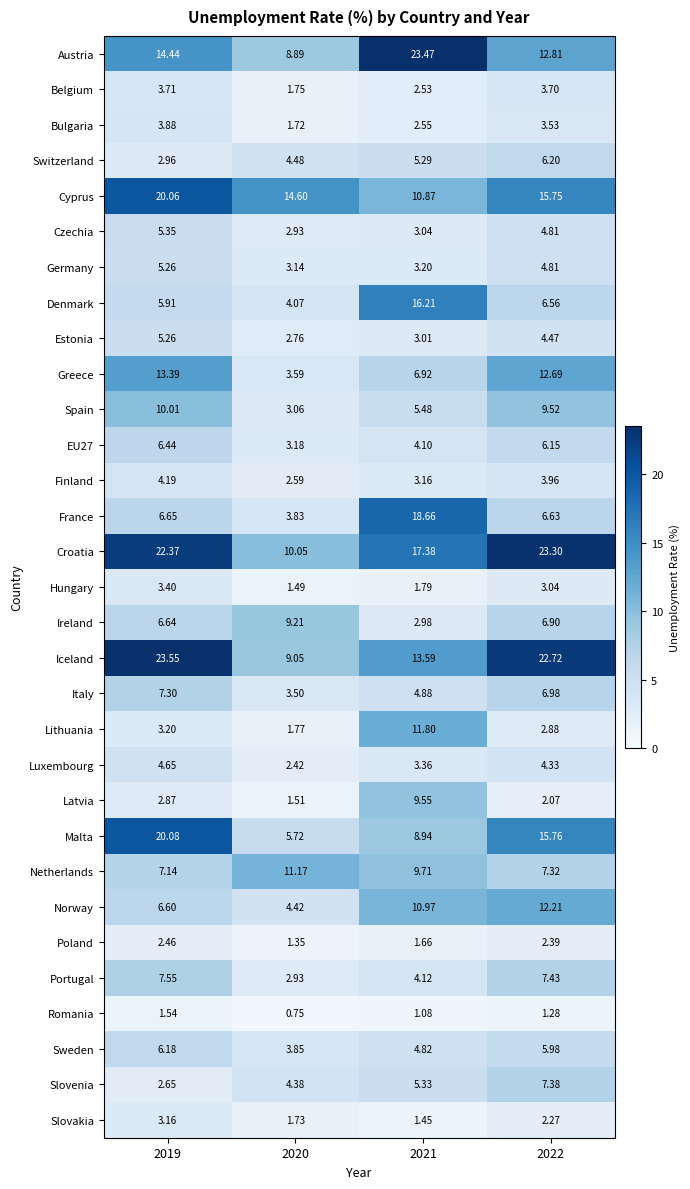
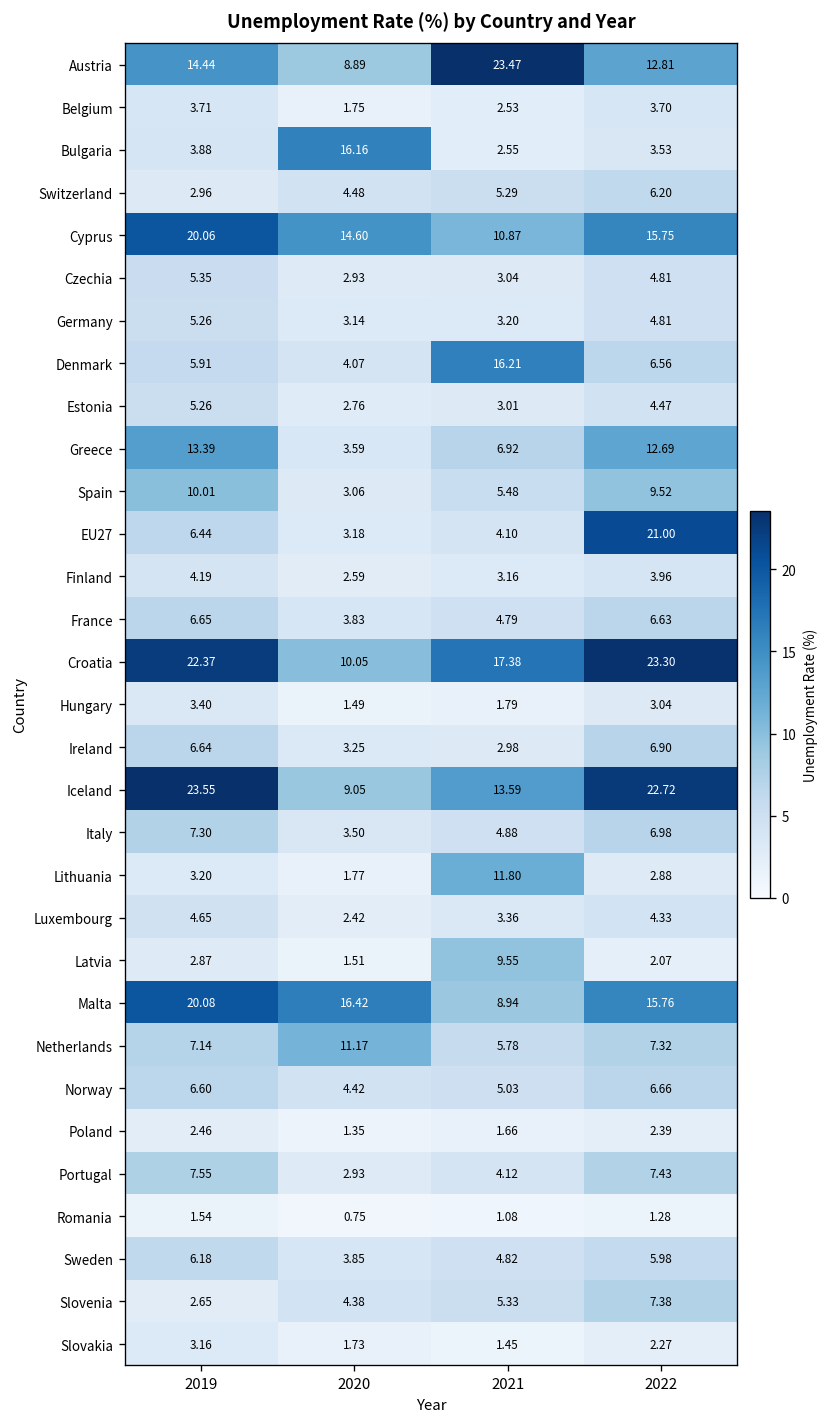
  {
    "Austria": {
      "2019": 14.44,
      "2020": 8.89,
      "2021": 23.47,
      "2022": 12.81
    },
    "Belgium": {
      "2019": 3.71,
      "2020": 1.75,
      "2021": 2.53,
      "2022": 3.70
    },
    "Bulgaria": {
      "2019": 3.88,
-     "2020": 1.72,
+     "2020": 16.16,
      "2021": 2.55,
      "2022": 3.53
    },
    "Switzerland": {
      "2019": 2.96,
      "2020": 4.48,
      "2021": 5.29,
      "2022": 6.20
    },
    "Cyprus": {
      "2019": 20.06,
      "2020": 14.60,
      "2021": 10.87,
      "2022": 15.75
    },
    "Czechia": {
      "2019": 5.35,
      "2020": 2.93,
      "2021": 3.04,
      "2022": 4.81
    },
    "Germany": {
      "2019": 5.26,
      "2020": 3.14,
      "2021": 3.20,
      "2022": 4.81
    },
    "Denmark": {
      "2019": 5.91,
      "2020": 4.07,
      "2021": 16.21,
      "2022": 6.56
    },
    "Estonia": {
      "2019": 5.26,
      "2020": 2.76,
      "2021": 3.01,
      "2022": 4.47
    },
    "Greece": {
      "2019": 13.39,
      "2020": 3.59,
      "2021": 6.92,
      "2022": 12.69
    },
    "Spain": {
      "2019": 10.01,
      "2020": 3.06,
      "2021": 5.48,
      "2022": 9.52
    },
    "EU27": {
      "2019": 6.44,
      "2020": 3.18,
      "2021": 4.10,
-     "2022": 6.15
+     "2022": 21.00
    },
    "Finland": {
      "2019": 4.19,
      "2020": 2.59,
      "2021": 3.16,
      "2022": 3.96
    },
    "France": {
      "2019": 6.65,
      "2020": 3.83,
-     "2021": 18.66,
+     "2021": 4.79,
      "2022": 6.63
    },
    "Croatia": {
      "2019": 22.37,
      "2020": 10.05,
      "2021": 17.38,
      "2022": 23.30
    },
    "Hungary": {
      "2019": 3.40,
      "2020": 1.49,
      "2021": 1.79,
      "2022": 3.04
    },
    "Ireland": {
      "2019": 6.64,
-     "2020": 9.21,
+     "2020": 3.25,
      "2021": 2.98,
      "2022": 6.90
    },
    "Iceland": {
      "2019": 23.55,
      "2020": 9.05,
      "2021": 13.59,
      "2022": 22.72
    },
    "Italy": {
      "2019": 7.30,
      "2020": 3.50,
      "2021": 4.88,
      "2022": 6.98
    },
    "Lithuania": {
      "2019": 3.20,
      "2020": 1.77,
      "2021": 11.80,
      "2022": 2.88
    },
    "Luxembourg": {
      "2019": 4.65,
      "2020": 2.42,
      "2021": 3.36,
      "2022": 4.33
    },
    "Latvia": {
      "2019": 2.87,
      "2020": 1.51,
      "2021": 9.55,
      "2022": 2.07
    },
    "Malta": {
      "2019": 20.08,
-     "2020": 5.72,
+     "2020": 16.42,
      "2021": 8.94,
      "2022": 15.76
    },
    "Netherlands": {
      "2019": 7.14,
      "2020": 11.17,
-     "2021": 9.71,
+     "2021": 5.78,
      "2022": 7.32
    },
    "Norway": {
      "2019": 6.60,
      "2020": 4.42,
-     "2021": 10.97,
-     "2022": 12.21
+     "2021": 5.03,
+     "2022": 6.66
    },
    "Poland": {
      "2019": 2.46,
      "2020": 1.35,
      "2021": 1.66,
      "2022": 2.39
    },
    "Portugal": {
      "2019": 7.55,
      "2020": 2.93,
      "2021": 4.12,
      "2022": 7.43
    },
    "Romania": {
      "2019": 1.54,
      "2020": 0.75,
      "2021": 1.08,
      "2022": 1.28
    },
    "Sweden": {
      "2019": 6.18,
      "2020": 3.85,
      "2021": 4.82,
      "2022": 5.98
    },
    "Slovenia": {
      "2019": 2.65,
      "2020": 4.38,
      "2021": 5.33,
      "2022": 7.38
    },
    "Slovakia": {
      "2019": 3.16,
      "2020": 1.73,
      "2021": 1.45,
      "2022": 2.27
    }
  }
